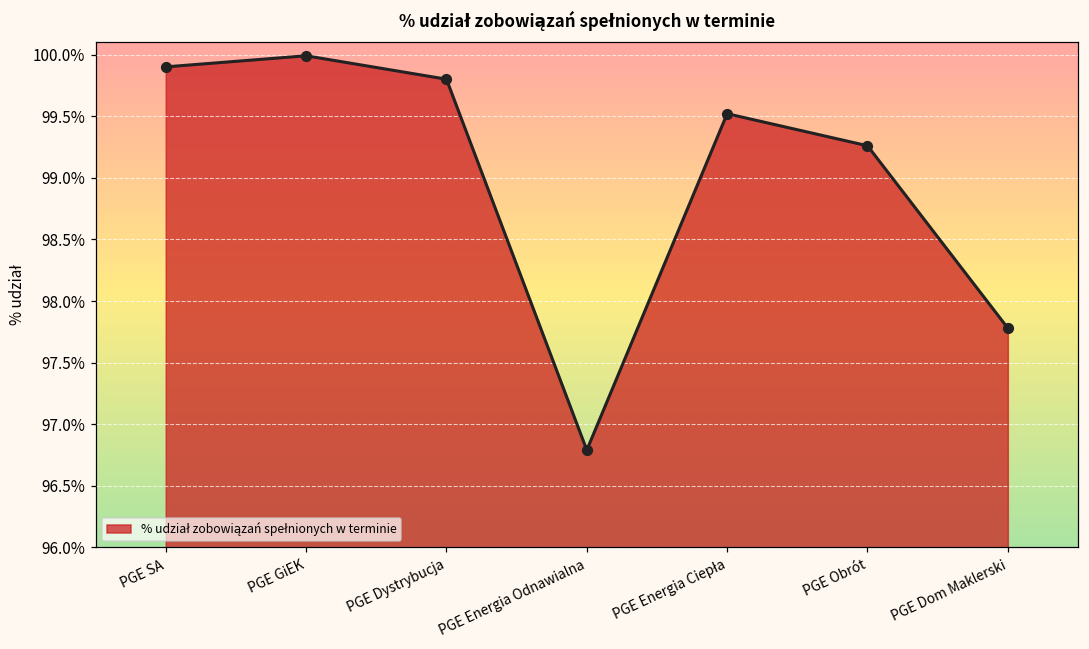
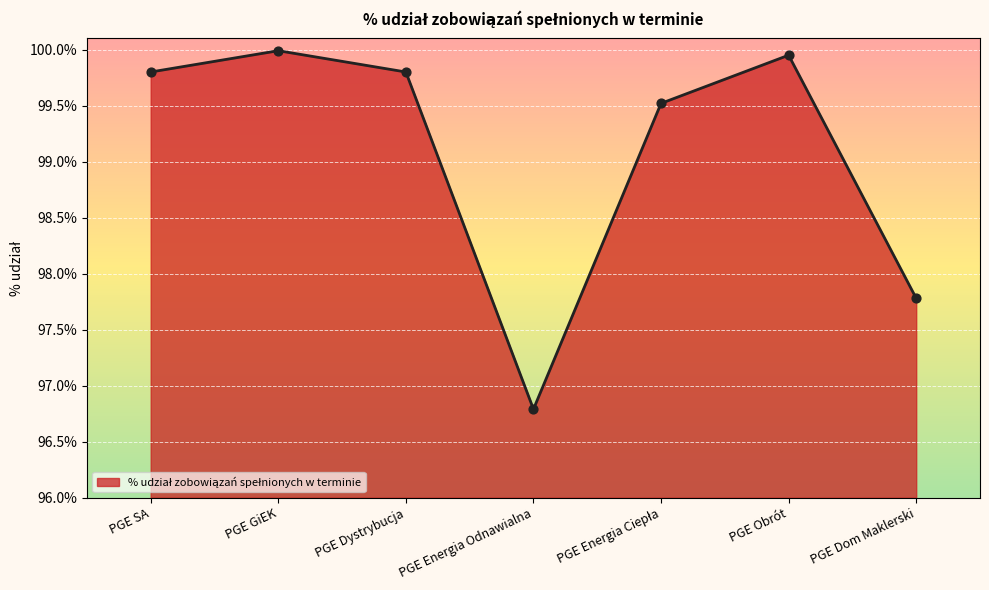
  {
-   "PGE SA": "99.90%",
+   "PGE SA": "99.80%",
    "PGE GiEK": "99.99%",
    "PGE Dystrybucja": "99.80%",
    "PGE Energia Odnawialna": "96.79%",
    "PGE Energia Ciepła": "99.52%",
-   "PGE Obrót": "99.26%",
+   "PGE Obrót": "99.95%",
    "PGE Dom Maklerski": "97.78%"
  }
